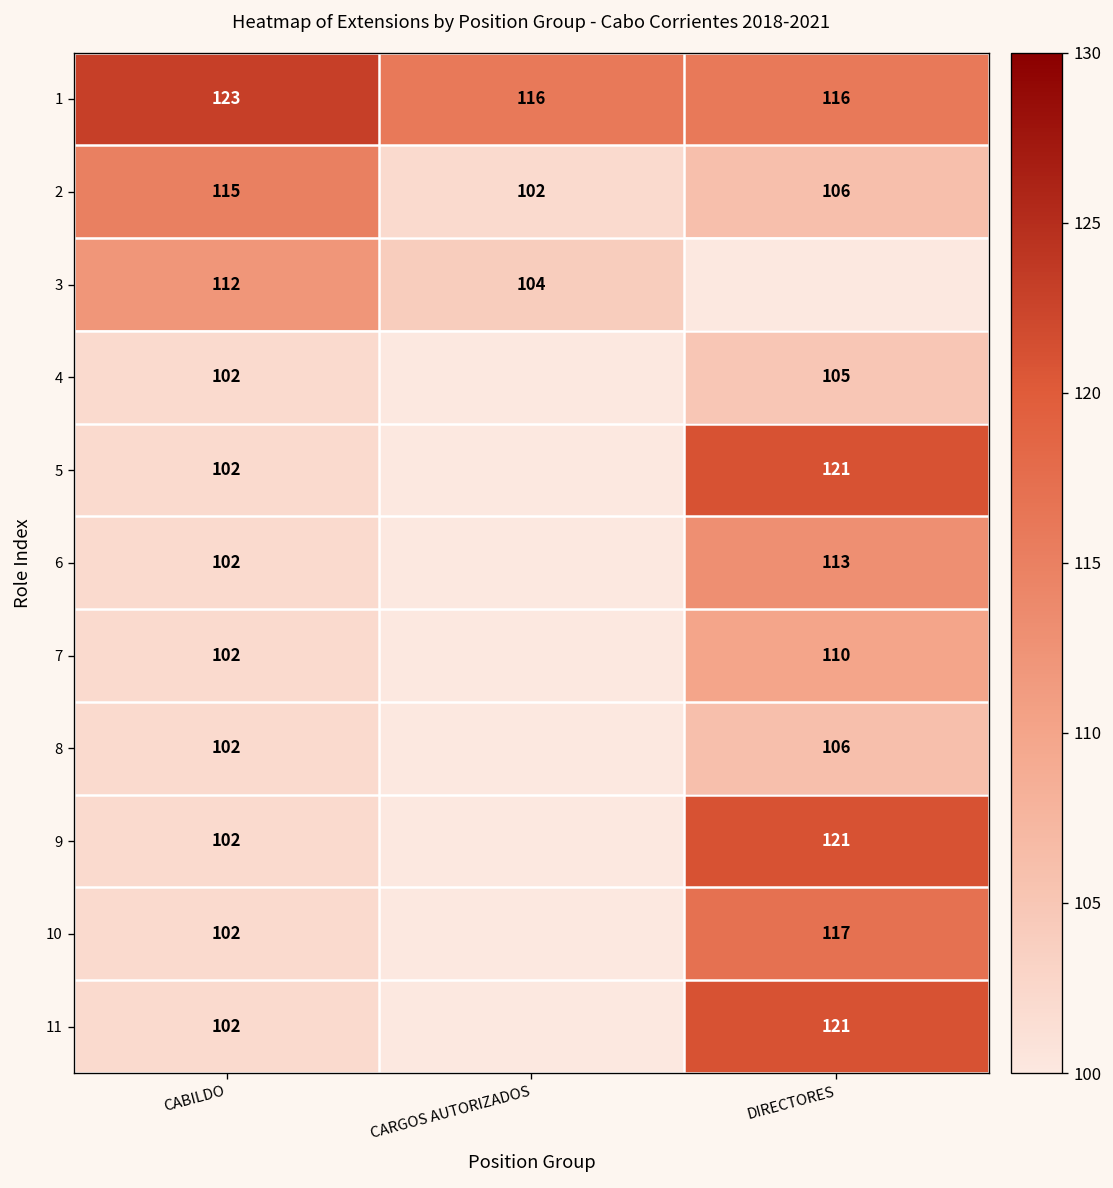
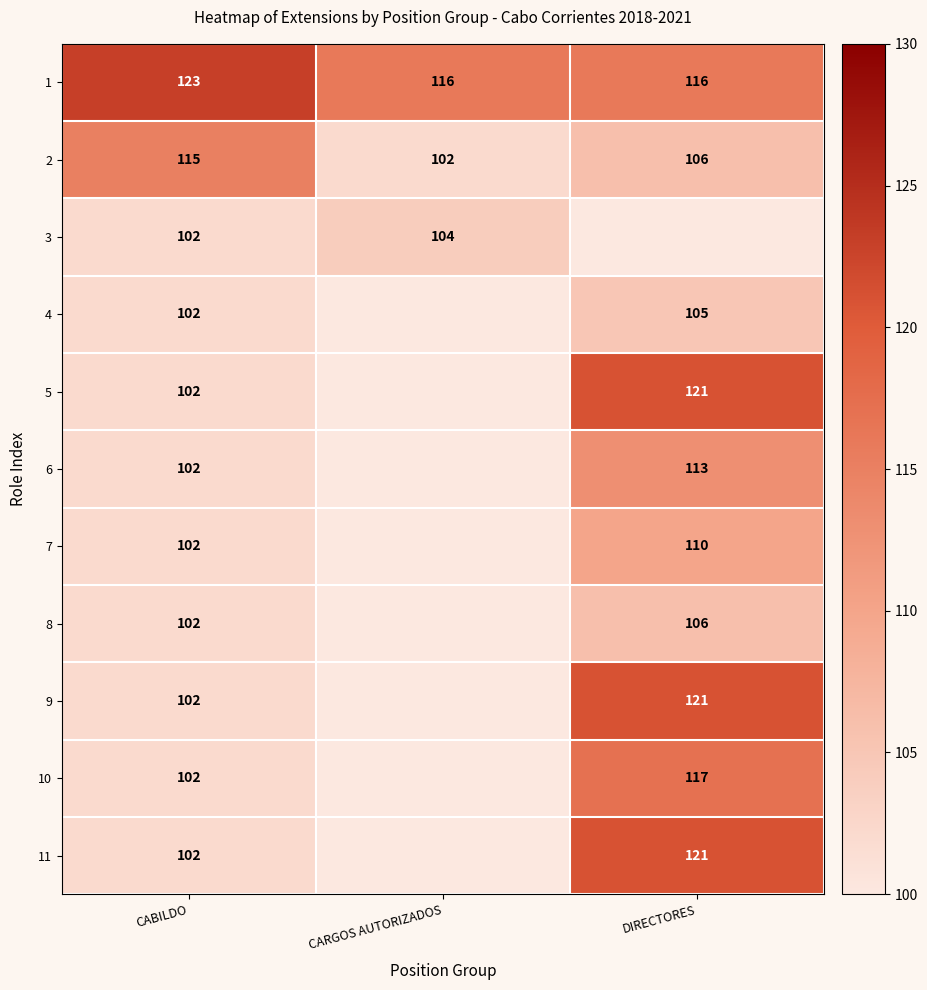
  {
    "1": {
      "CABILDO": 123,
      "CARGOS AUTORIZADOS": 116,
      "DIRECTORES": 116
    },
    "2": {
      "CABILDO": 115,
      "CARGOS AUTORIZADOS": 102,
      "DIRECTORES": 106
    },
    "3": {
-     "CABILDO": 112,
+     "CABILDO": 102,
      "CARGOS AUTORIZADOS": 104
    },
    "4": {
      "CABILDO": 102,
      "DIRECTORES": 105
    },
    "5": {
      "CABILDO": 102,
      "DIRECTORES": 121
    },
    "6": {
      "CABILDO": 102,
      "DIRECTORES": 113
    },
    "7": {
      "CABILDO": 102,
      "DIRECTORES": 110
    },
    "8": {
      "CABILDO": 102,
      "DIRECTORES": 106
    },
    "9": {
      "CABILDO": 102,
      "DIRECTORES": 121
    },
    "10": {
      "CABILDO": 102,
      "DIRECTORES": 117
    },
    "11": {
      "CABILDO": 102,
      "DIRECTORES": 121
    }
  }
